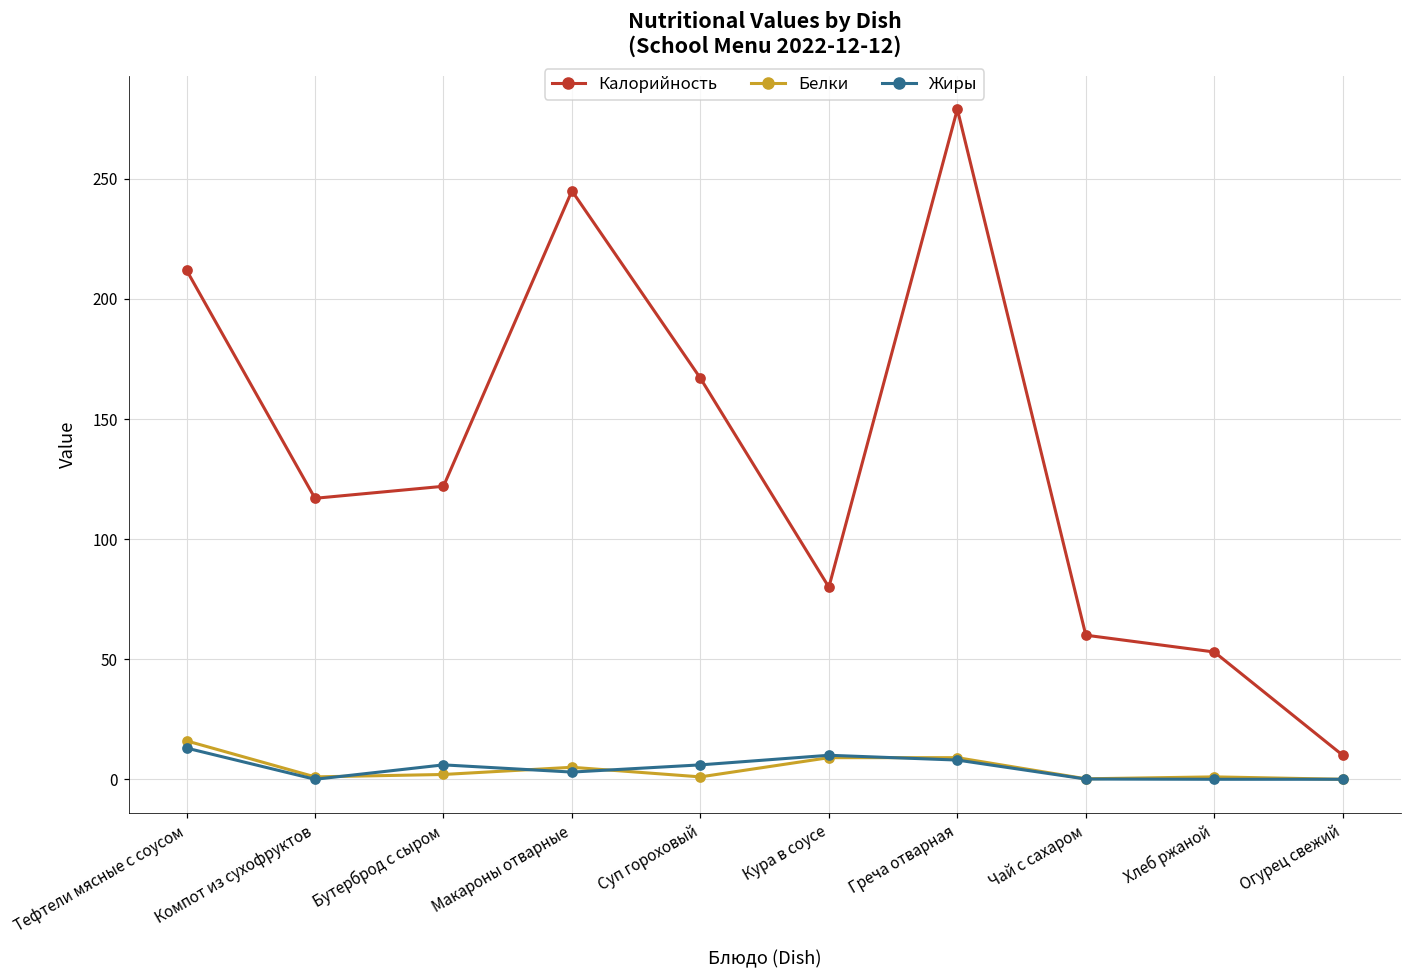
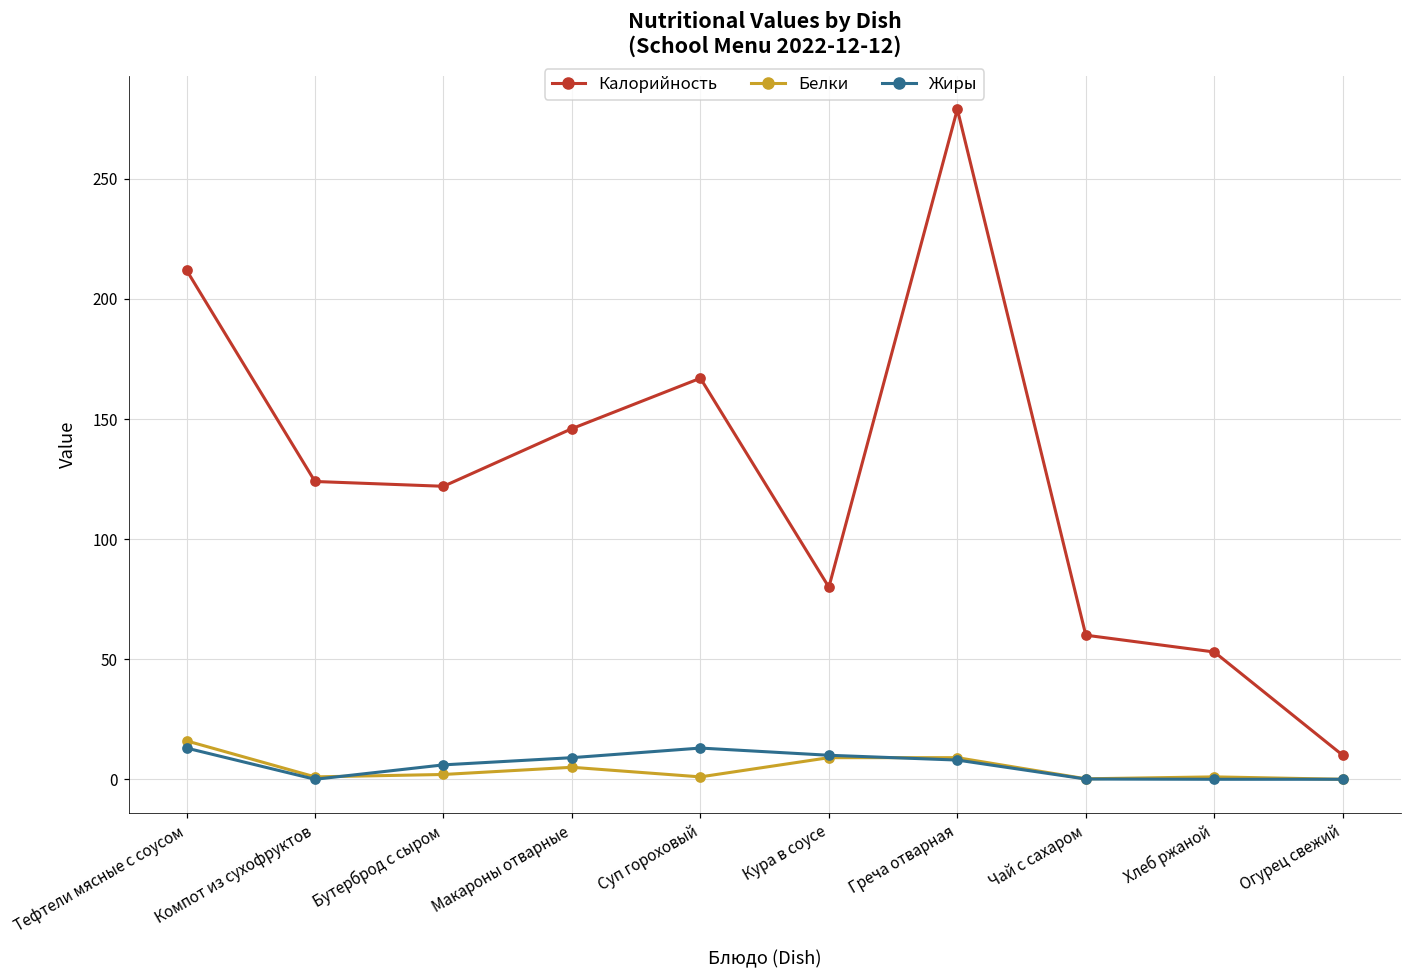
  {
    "Калорийность": {
      "Тефтели мясные с соусом": 212,
-     "Компот из сухофруктов": 117,
+     "Компот из сухофруктов": 124,
      "Бутерброд с сыром": 122,
-     "Макароны отварные": 245,
+     "Макароны отварные": 146,
      "Суп гороховый": 167,
      "Кура в соусе": 80,
      "Греча отварная": 279,
      "Чай с сахаром": 60,
      "Хлеб ржаной": 53,
      "Огурец свежий": 10
    },
    "Белки": {
      "Тефтели мясные с соусом": 16,
      "Бутерброд с сыром": 2,
      "Макароны отварные": 5,
      "Суп гороховый": 1
    },
    "Жиры": {
      "Тефтели мясные с соусом": 13,
      "Бутерброд с сыром": 6,
-     "Макароны отварные": 3,
-     "Суп гороховый": 6
+     "Макароны отварные": 9,
+     "Суп гороховый": 13
    }
  }
